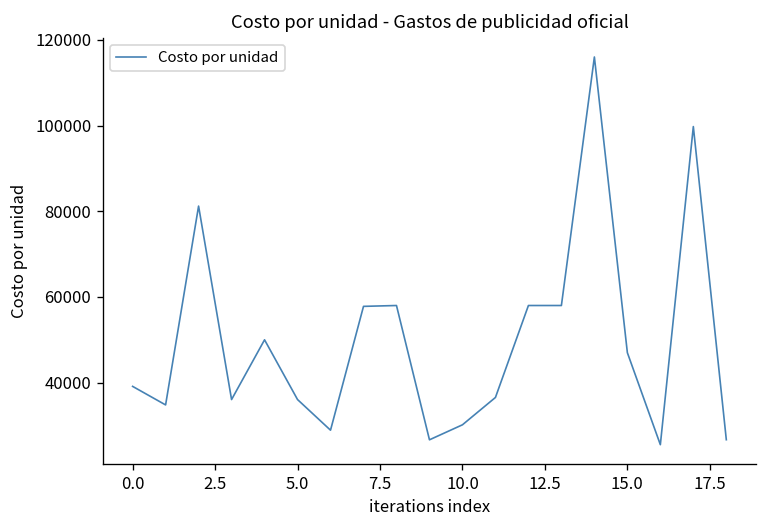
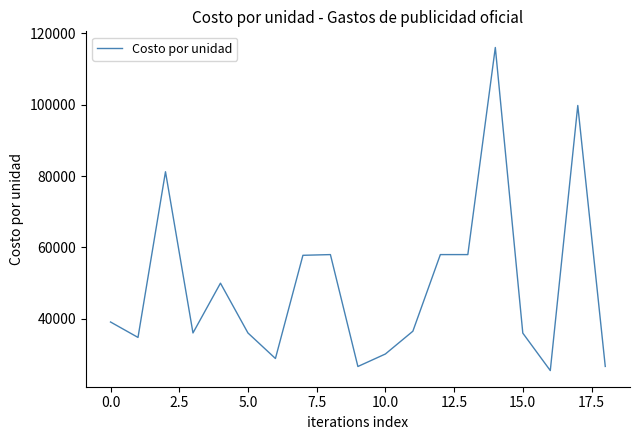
  {
    "0.0": 39000,
    "5.0": 36000,
    "10.0": 30000,
-   "15.0": 47000
+   "15.0": 36000
  }
